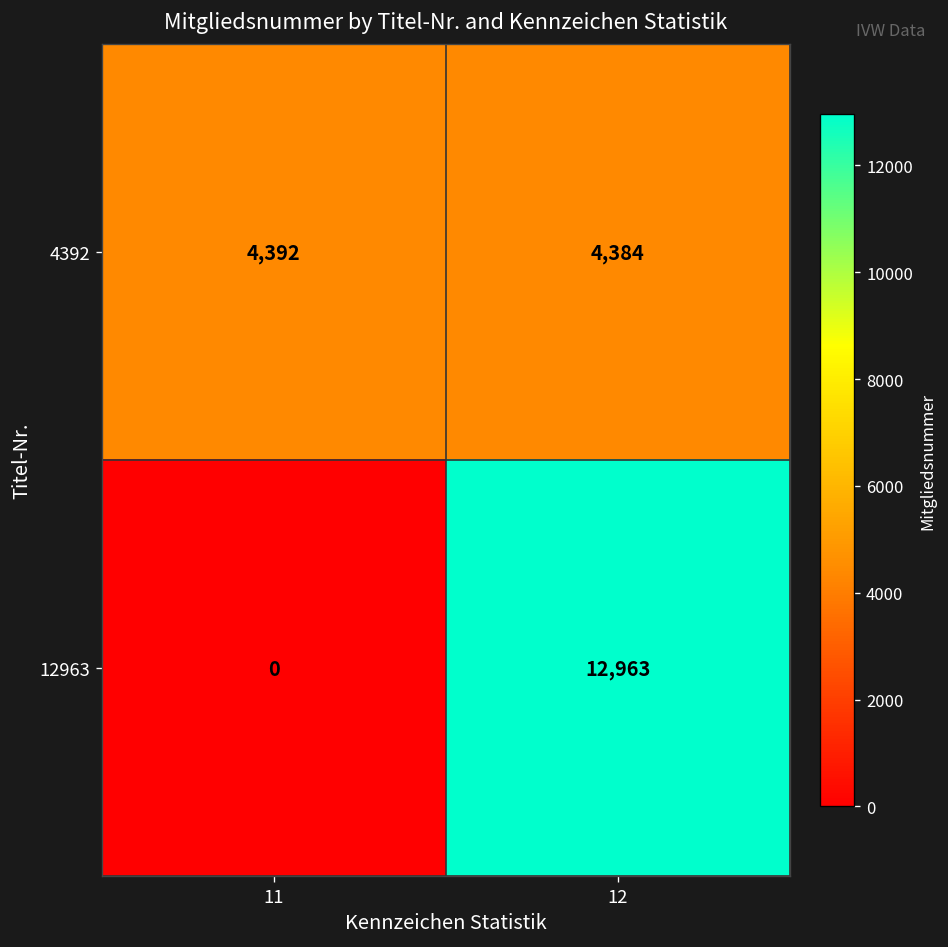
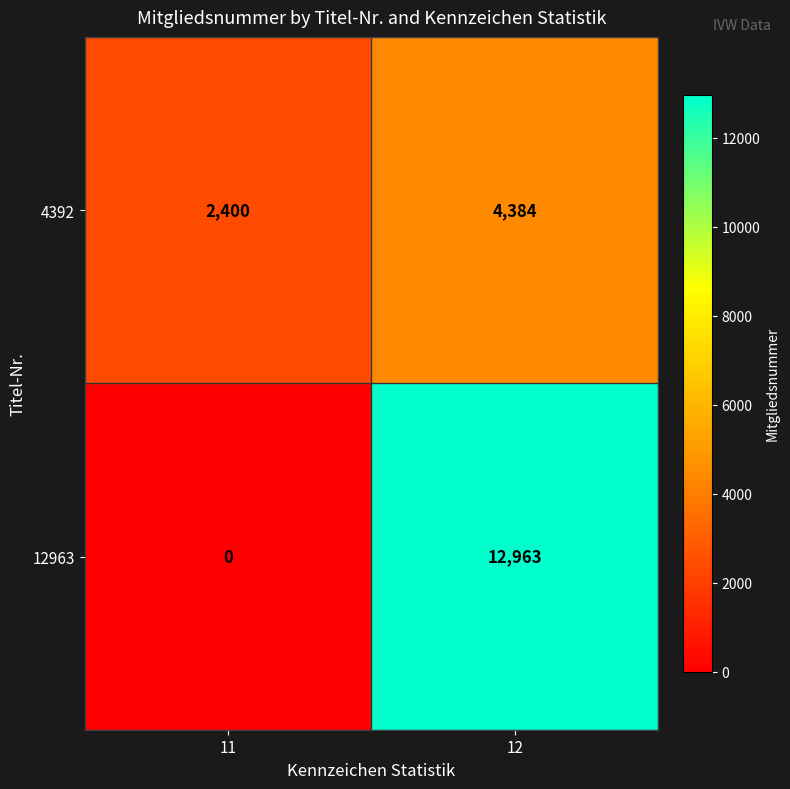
  {
    "4392": {
-     "11": "4,392",
+     "11": "2,400",
      "12": "4,384"
    },
    "12963": {
      "11": "0",
      "12": "12,963"
    }
  }
